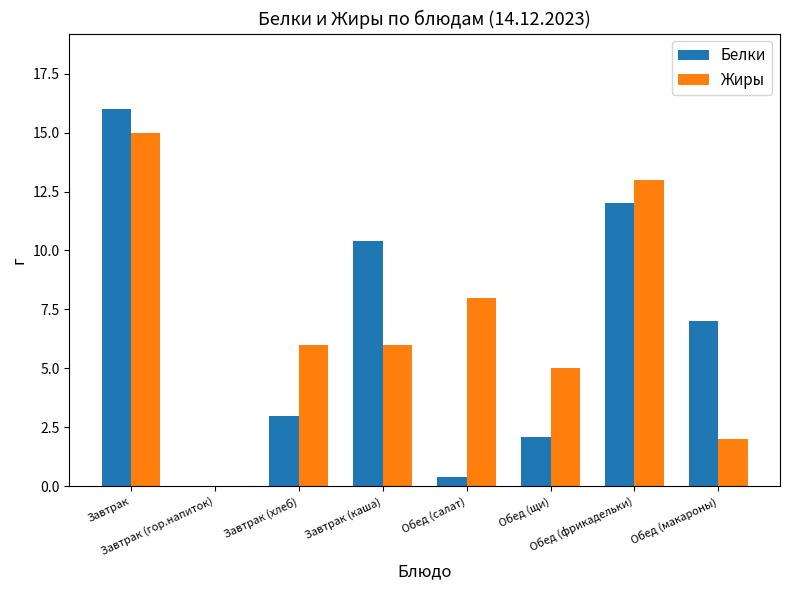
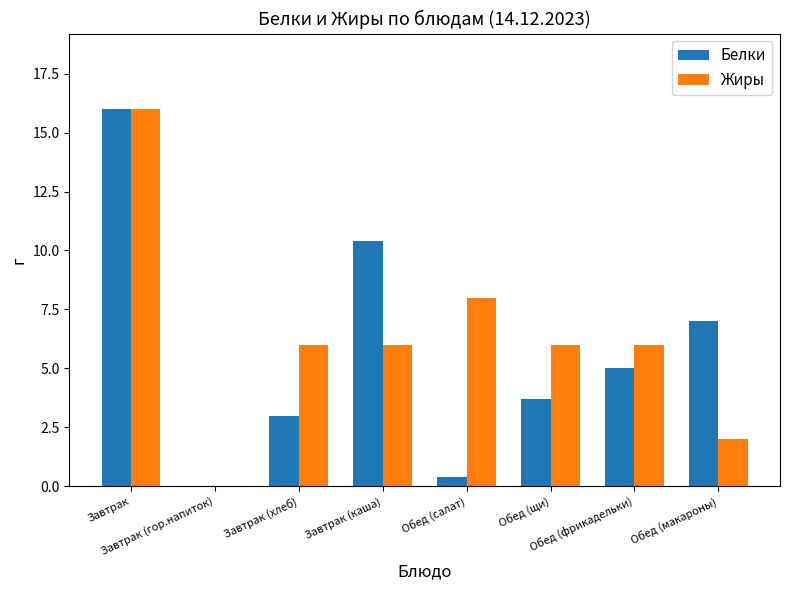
  {
    "Белки": {
      "Завтрак": 16.0,
      "Завтрак (гор.напиток)": 0.0,
      "Завтрак (хлеб)": 3.0,
      "Завтрак (каша)": 10.4,
      "Обед (салат)": 0.4,
-     "Обед (щи)": 2.1,
-     "Обед (фрикадельки)": 12,
+     "Обед (щи)": 3.7,
+     "Обед (фрикадельки)": 5,
      "Обед (макароны)": 7.0
    },
    "Жиры": {
-     "Завтрак": 15,
+     "Завтрак": 16,
      "Завтрак (гор.напиток)": 0,
      "Завтрак (хлеб)": 6,
      "Завтрак (каша)": 6,
      "Обед (салат)": 8,
-     "Обед (щи)": 5,
-     "Обед (фрикадельки)": 13,
+     "Обед (щи)": 6,
+     "Обед (фрикадельки)": 6,
      "Обед (макароны)": 2
    }
  }
